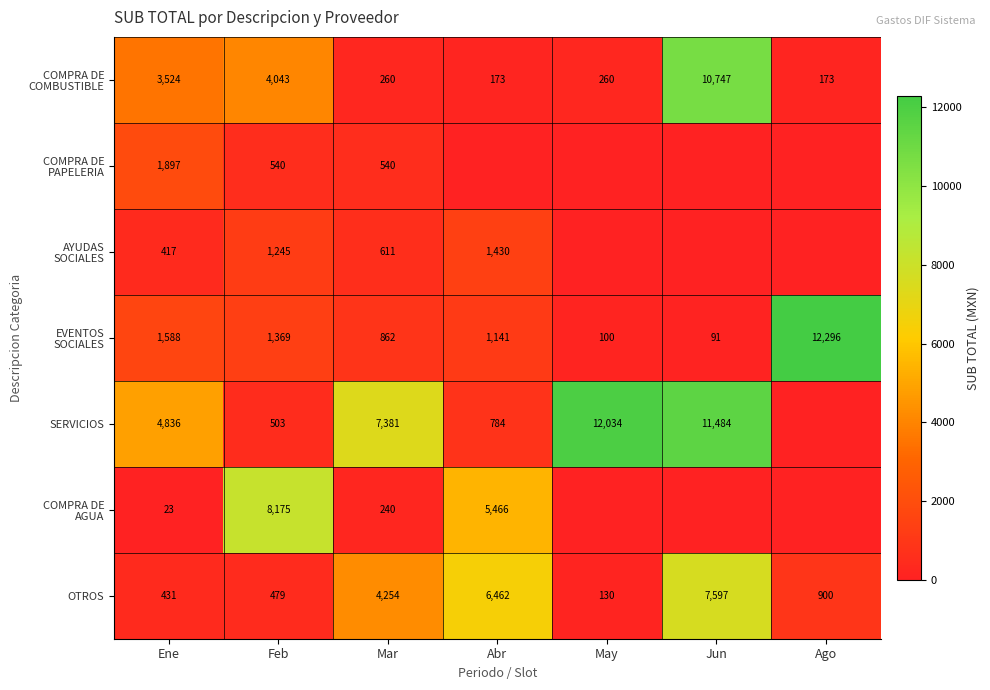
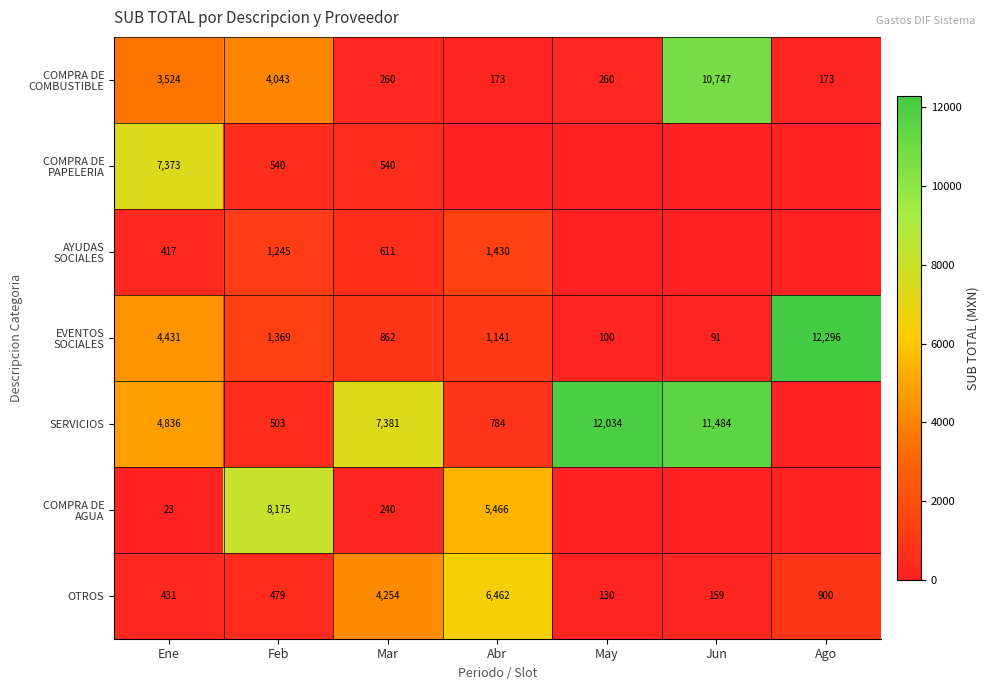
  {
    "COMPRA DE COMBUSTIBLE": {
      "Ene": "3,524",
      "Feb": "4,043",
      "Mar": "260",
      "Abr": "173",
      "May": "260",
      "Jun": "10,747",
      "Ago": "173"
    },
    "COMPRA DE PAPELERIA": {
-     "Ene": "1,897",
+     "Ene": "7,373",
      "Feb": "540",
      "Mar": "540"
    },
    "AYUDAS SOCIALES": {
      "Ene": "417",
      "Feb": "1,245",
      "Mar": "611",
      "Abr": "1,430"
    },
    "EVENTOS SOCIALES": {
-     "Ene": "1,588",
+     "Ene": "4,431",
      "Feb": "1,369",
      "Mar": "862",
      "Abr": "1,141",
      "May": "100",
      "Jun": "91",
      "Ago": "12,296"
    },
    "SERVICIOS": {
      "Ene": "4,836",
      "Feb": "503",
      "Mar": "7,381",
      "Abr": "784",
      "May": "12,034",
      "Jun": "11,484"
    },
    "COMPRA DE AGUA": {
      "Ene": "23",
      "Feb": "8,175",
      "Mar": "240",
      "Abr": "5,466"
    },
    "OTROS": {
      "Ene": "431",
      "Feb": "479",
      "Mar": "4,254",
      "Abr": "6,462",
      "May": "130",
-     "Jun": "7,597",
+     "Jun": "159",
      "Ago": "900"
    }
  }
